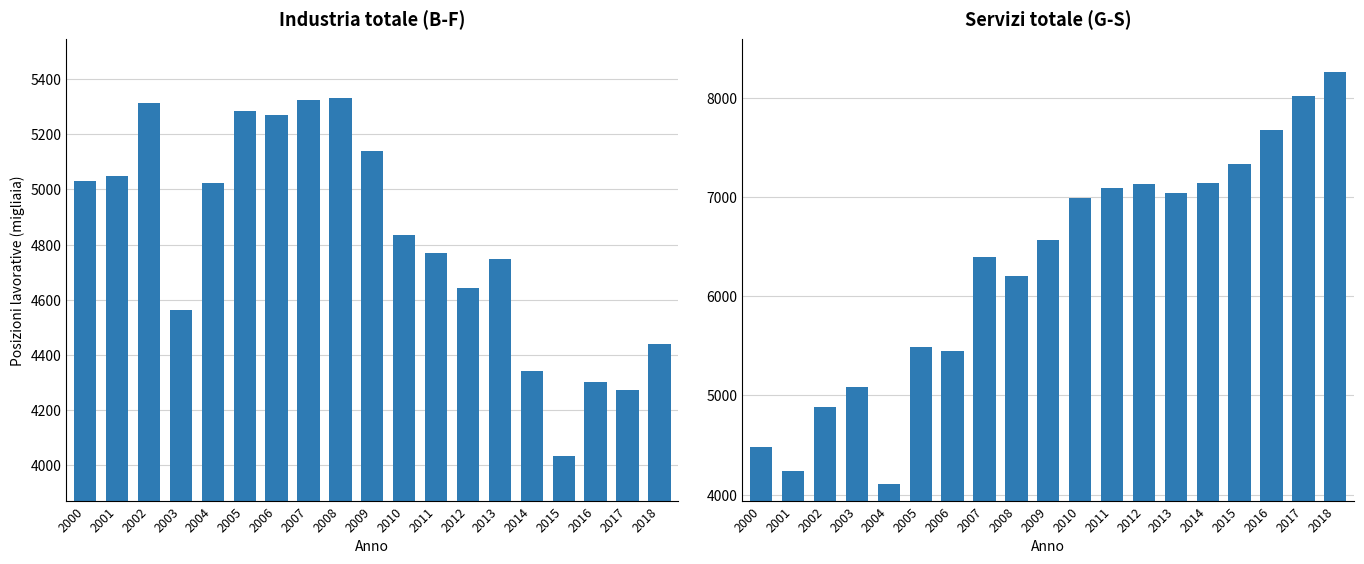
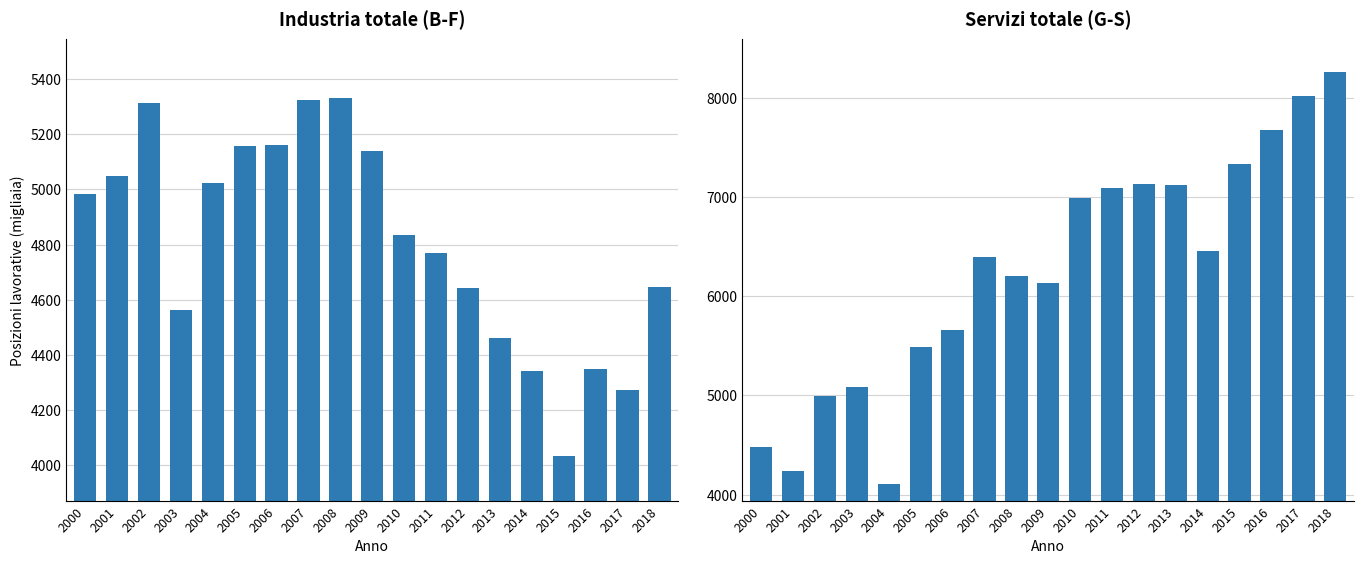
  {
    "Industria totale (B-F)": {
-     "2000": 5030,
+     "2000": 4980,
      "2001": 5050,
      "2002": 5310,
      "2003": 4560,
      "2004": 5020,
-     "2005": 5280,
-     "2006": 5270,
+     "2005": 5160,
+     "2006": 5160,
      "2007": 5330,
      "2008": 5330,
      "2009": 5140,
      "2010": 4840,
      "2011": 4770,
      "2012": 4640,
-     "2013": 4750,
+     "2013": 4460,
      "2014": 4340,
      "2015": 4030,
-     "2016": 4300,
+     "2016": 4350,
      "2017": 4270,
-     "2018": 4440
+     "2018": 4650
    },
    "Servizi totale (G-S)": {
      "2000": 4500,
      "2001": 4200,
-     "2002": 4900,
+     "2002": 5000,
      "2003": 5100,
      "2004": 4100,
      "2005": 5500,
-     "2006": 5400,
+     "2006": 5700,
      "2007": 6400,
      "2008": 6200,
-     "2009": 6600,
+     "2009": 6100,
      "2010": 7000,
      "2011": 7100,
      "2012": 7100,
-     "2013": 7000,
-     "2014": 7100,
+     "2013": 7100,
+     "2014": 6500,
      "2015": 7300,
      "2016": 7700,
      "2017": 8000,
      "2018": 8300
    }
  }
